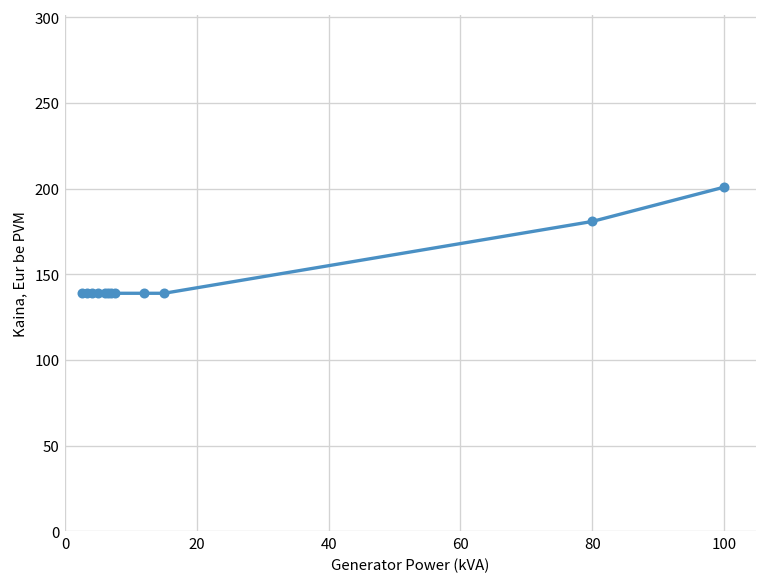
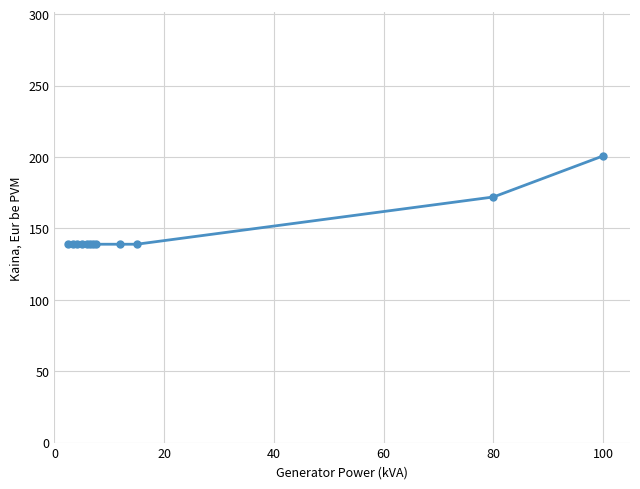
  {
-   "80": 181,
+   "80": 172,
    "100": 201
  }
